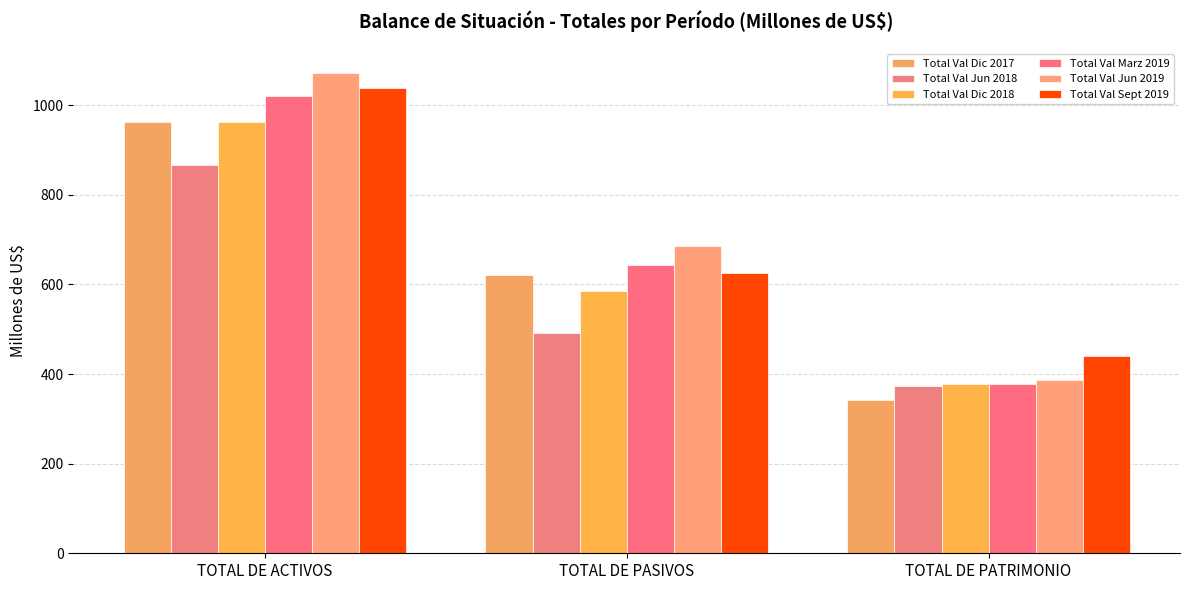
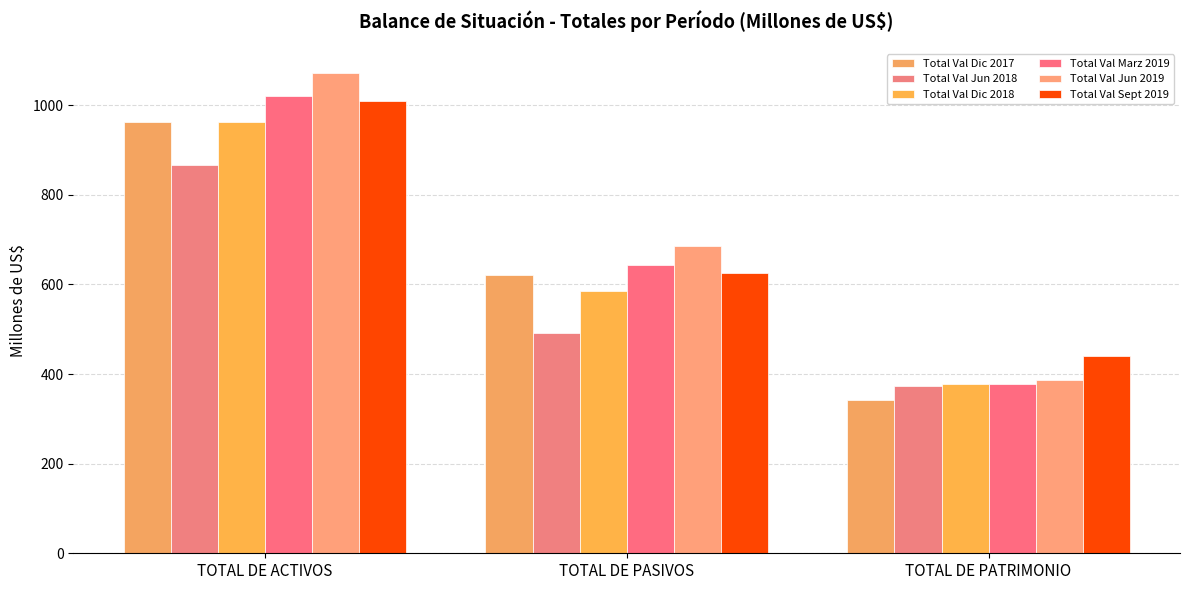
  {
    "Total Val Sept 2019": {
-     "TOTAL DE ACTIVOS": 1040,
+     "TOTAL DE ACTIVOS": 1010,
      "TOTAL DE PASIVOS": 630,
      "TOTAL DE PATRIMONIO": 440
    }
  }
